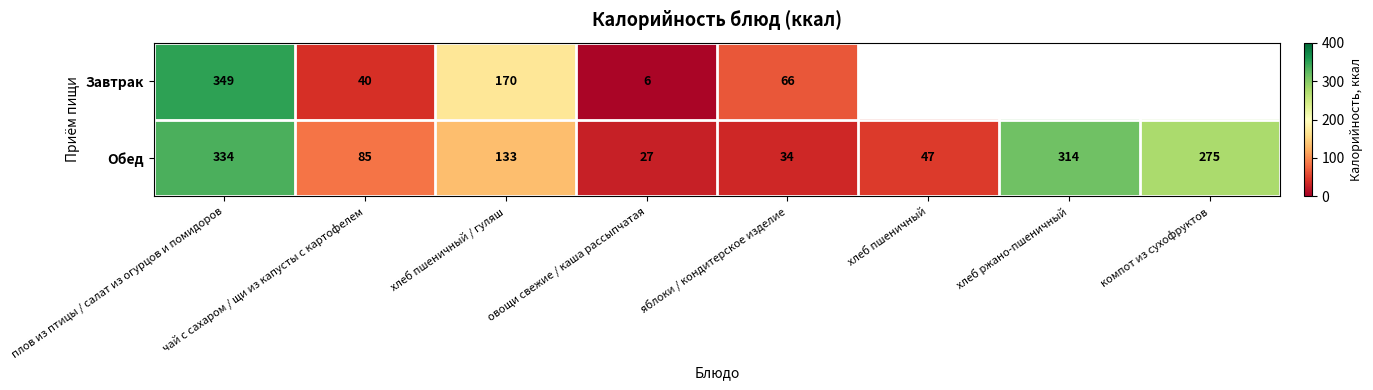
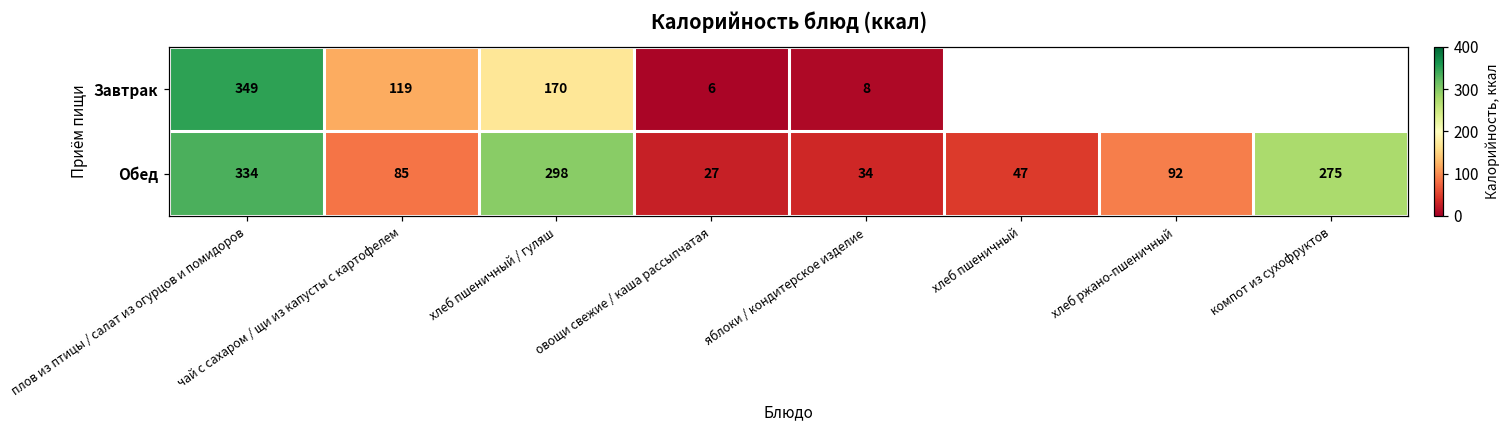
  {
    "Завтрак": {
      "плов из птицы / салат из огурцов и помидоров": 349,
-     "чай с сахаром / щи из капусты с картофелем": 40,
+     "чай с сахаром / щи из капусты с картофелем": 119,
      "хлеб пшеничный / гуляш": 170,
      "овощи свежие / каша рассыпчатая": 6,
-     "яблоки / кондитерское изделие": 66
+     "яблоки / кондитерское изделие": 8
    },
    "Обед": {
      "плов из птицы / салат из огурцов и помидоров": 334,
      "чай с сахаром / щи из капусты с картофелем": 85,
-     "хлеб пшеничный / гуляш": 133,
+     "хлеб пшеничный / гуляш": 298,
      "овощи свежие / каша рассыпчатая": 27,
      "яблоки / кондитерское изделие": 34,
      "хлеб пшеничный": 47,
-     "хлеб ржано-пшеничный": 314,
+     "хлеб ржано-пшеничный": 92,
      "компот из сухофруктов": 275
    }
  }
